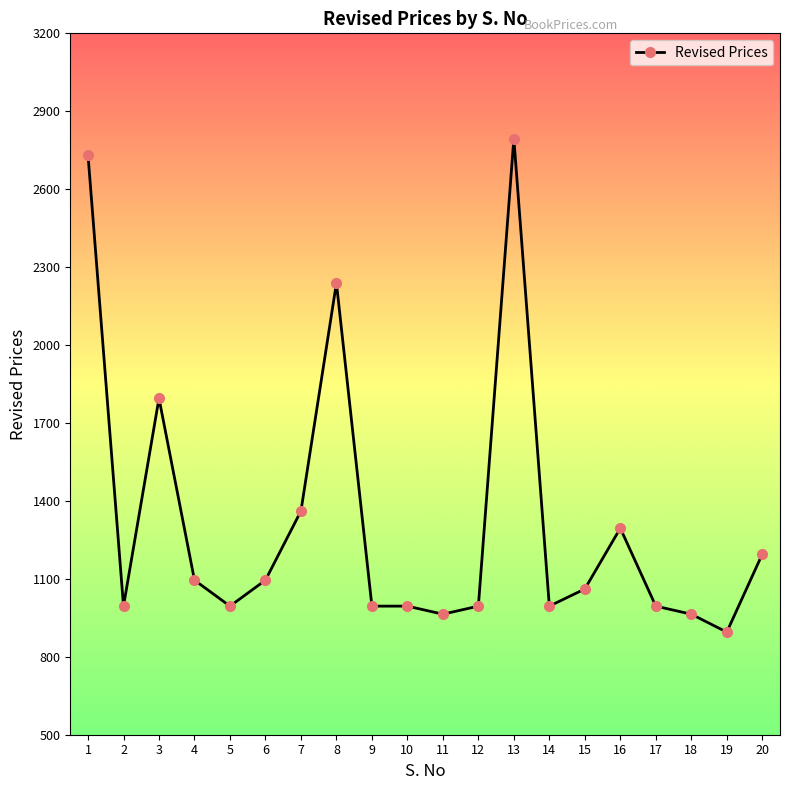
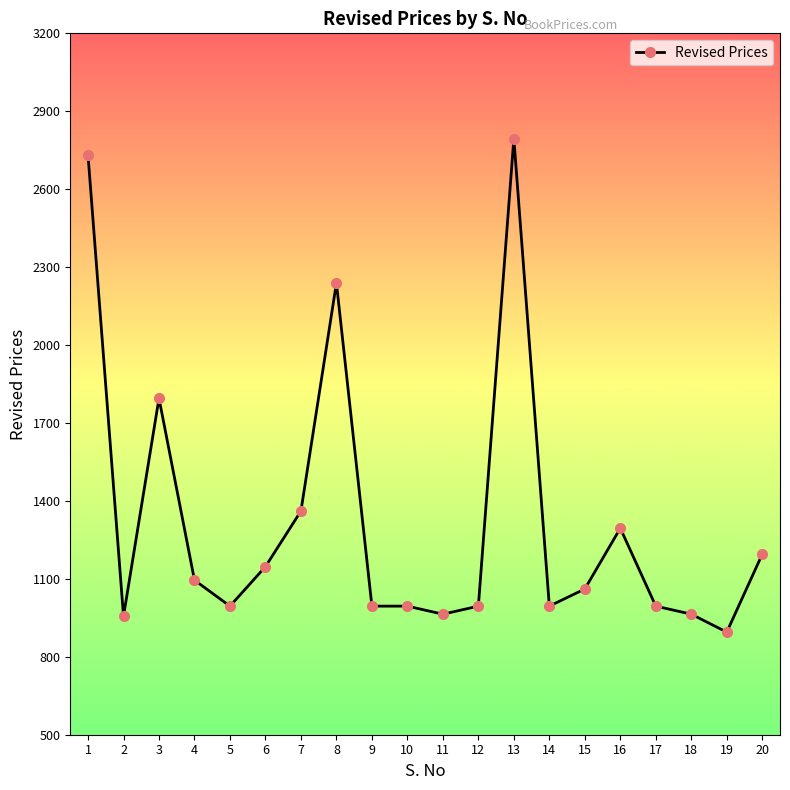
  {
    "1": 2730,
-   "2": 1000,
+   "2": 960,
    "3": 1800,
    "4": 1100,
    "5": 1000,
-   "6": 1100,
+   "6": 1150,
    "7": 1360,
    "8": 2240,
    "9": 1000,
    "10": 1000,
    "11": 960,
    "12": 1000,
    "13": 2800,
    "14": 1000,
    "15": 1060,
    "16": 1300,
    "17": 1000,
    "18": 960,
    "19": 900,
    "20": 1200
  }
